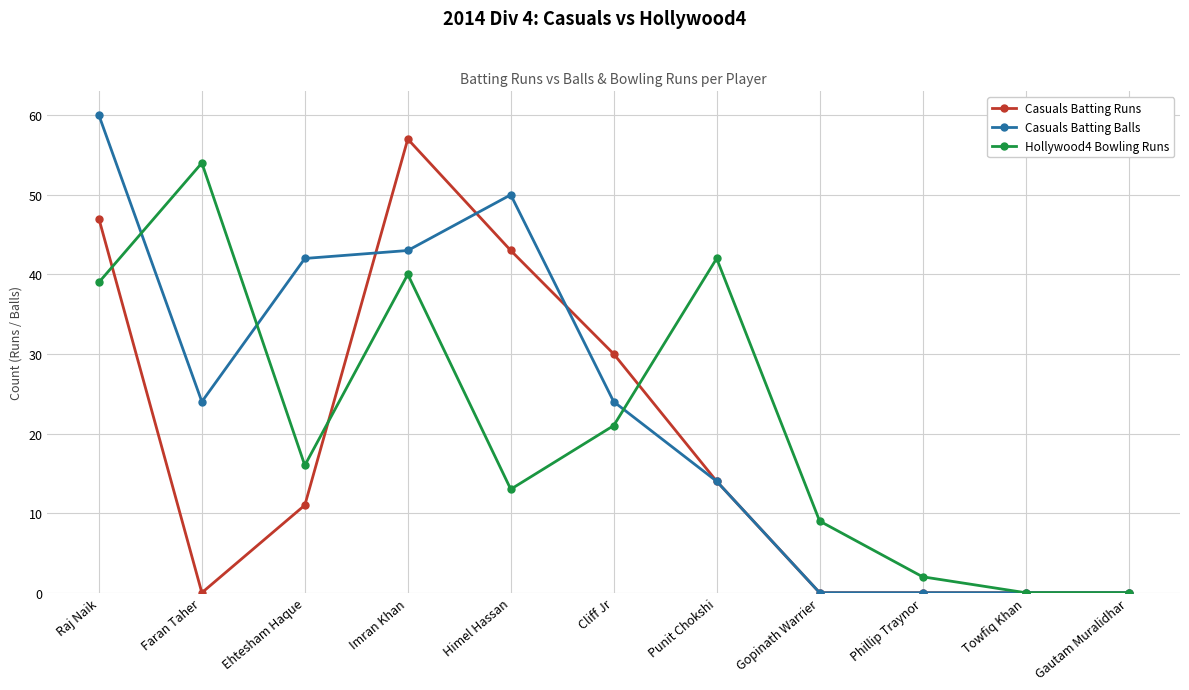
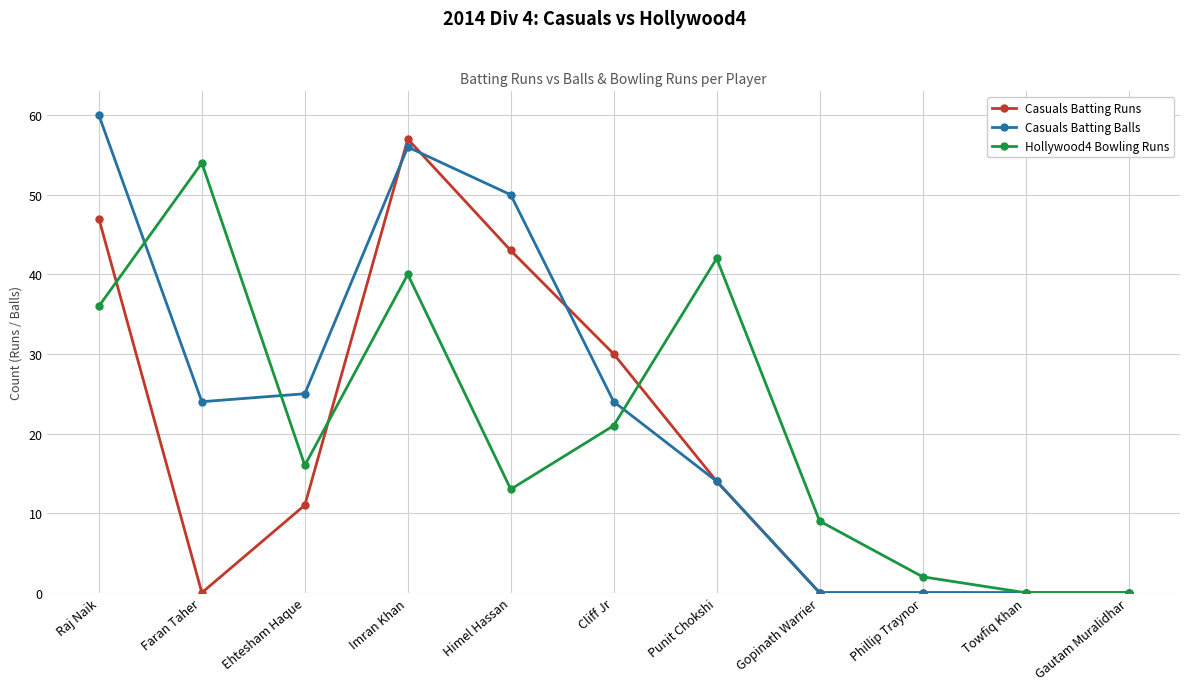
  {
    "Casuals Batting Runs": {
      "Raj Naik": 47,
      "Faran Taher": 0,
      "Ehtesham Haque": 11,
      "Imran Khan": 57,
      "Himel Hassan": 43,
      "Cliff Jr": 30
    },
    "Casuals Batting Balls": {
      "Raj Naik": 60,
      "Faran Taher": 24,
-     "Ehtesham Haque": 42,
-     "Imran Khan": 43,
+     "Ehtesham Haque": 25,
+     "Imran Khan": 56,
      "Himel Hassan": 50,
      "Cliff Jr": 24
    },
    "Hollywood4 Bowling Runs": {
-     "Raj Naik": 39,
+     "Raj Naik": 36,
      "Faran Taher": 54,
      "Ehtesham Haque": 16,
      "Imran Khan": 40,
      "Himel Hassan": 13,
      "Cliff Jr": 21,
      "Punit Chokshi": 42,
      "Gopinath Warrier": 9,
      "Phillip Traynor": 2
    }
  }
